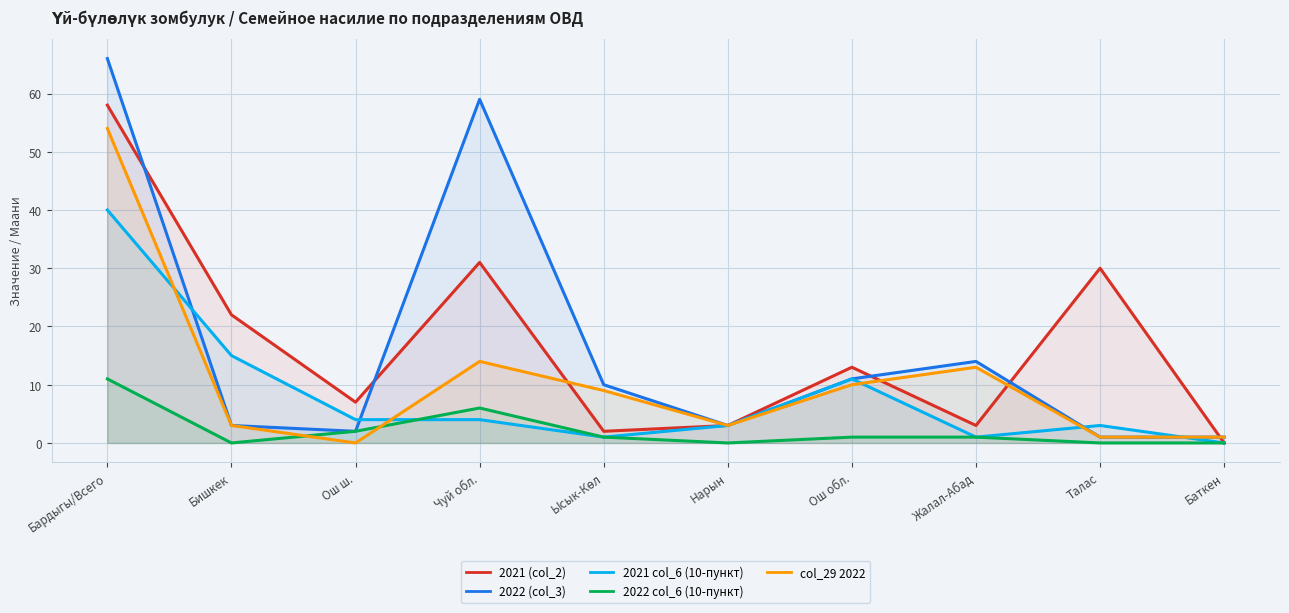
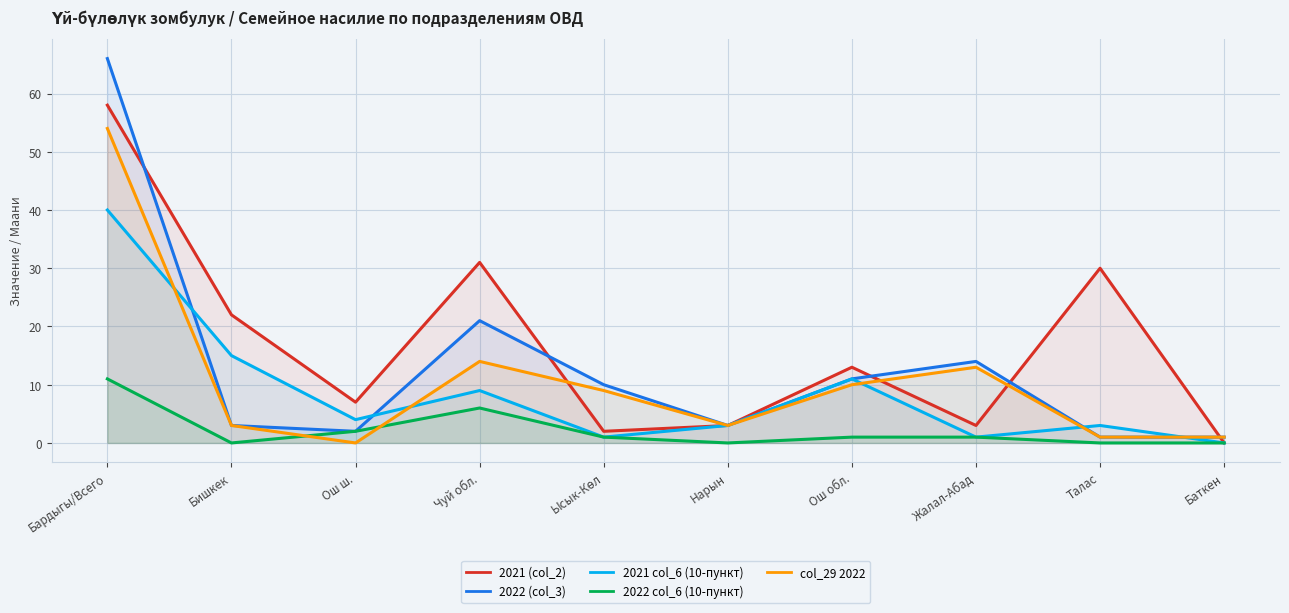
  {
    "2021 (col_2)": {
      "Бардыгы/Всего": 58,
      "Бишкек": 22,
      "Ош ш.": 7,
      "Чуй обл.": 31,
      "Ысык-Көл": 2,
      "Ош обл.": 13,
      "Жалал-Абад": 3,
      "Талас": 30
    },
    "2022 (col_3)": {
      "Бардыгы/Всего": 66,
-     "Чуй обл.": 59,
+     "Чуй обл.": 21,
      "Ысык-Көл": 10,
      "Жалал-Абад": 14
    },
    "2021 col_6 (10-пункт)": {
      "Бардыгы/Всего": 40,
      "Бишкек": 15,
      "Ош ш.": 4,
-     "Чуй обл.": 4,
+     "Чуй обл.": 9,
      "Талас": 3
    },
    "2022 col_6 (10-пункт)": {
      "Бардыгы/Всего": 11,
      "Бишкек": 0,
      "Чуй обл.": 6,
      "Нарын": 0,
      "Ош обл.": 1,
      "Талас": 0
    },
    "col_29 2022": {
      "Бардыгы/Всего": 54,
      "Ош ш.": 0,
      "Чуй обл.": 14,
      "Ысык-Көл": 9,
      "Ош обл.": 10,
      "Жалал-Абад": 13
    }
  }
